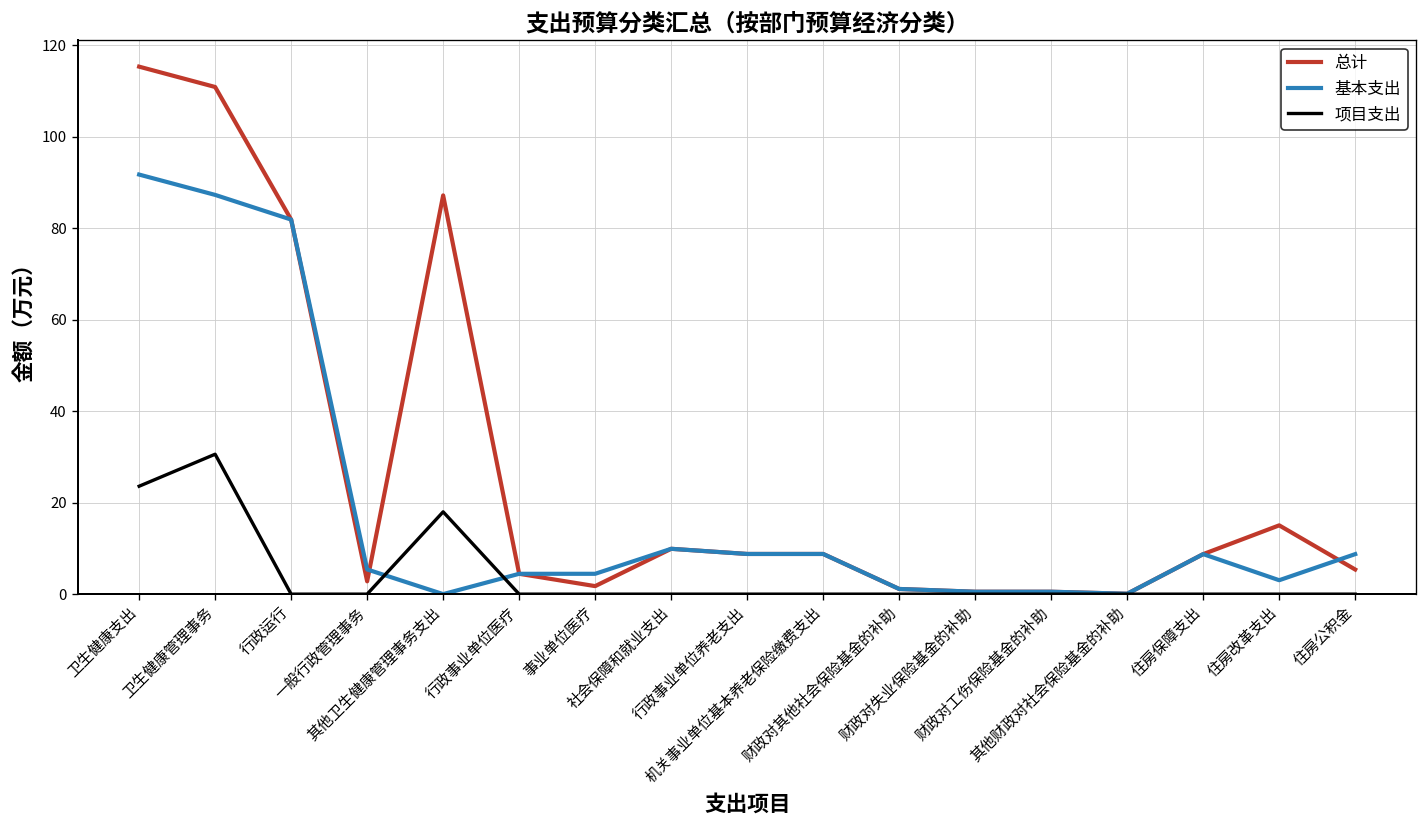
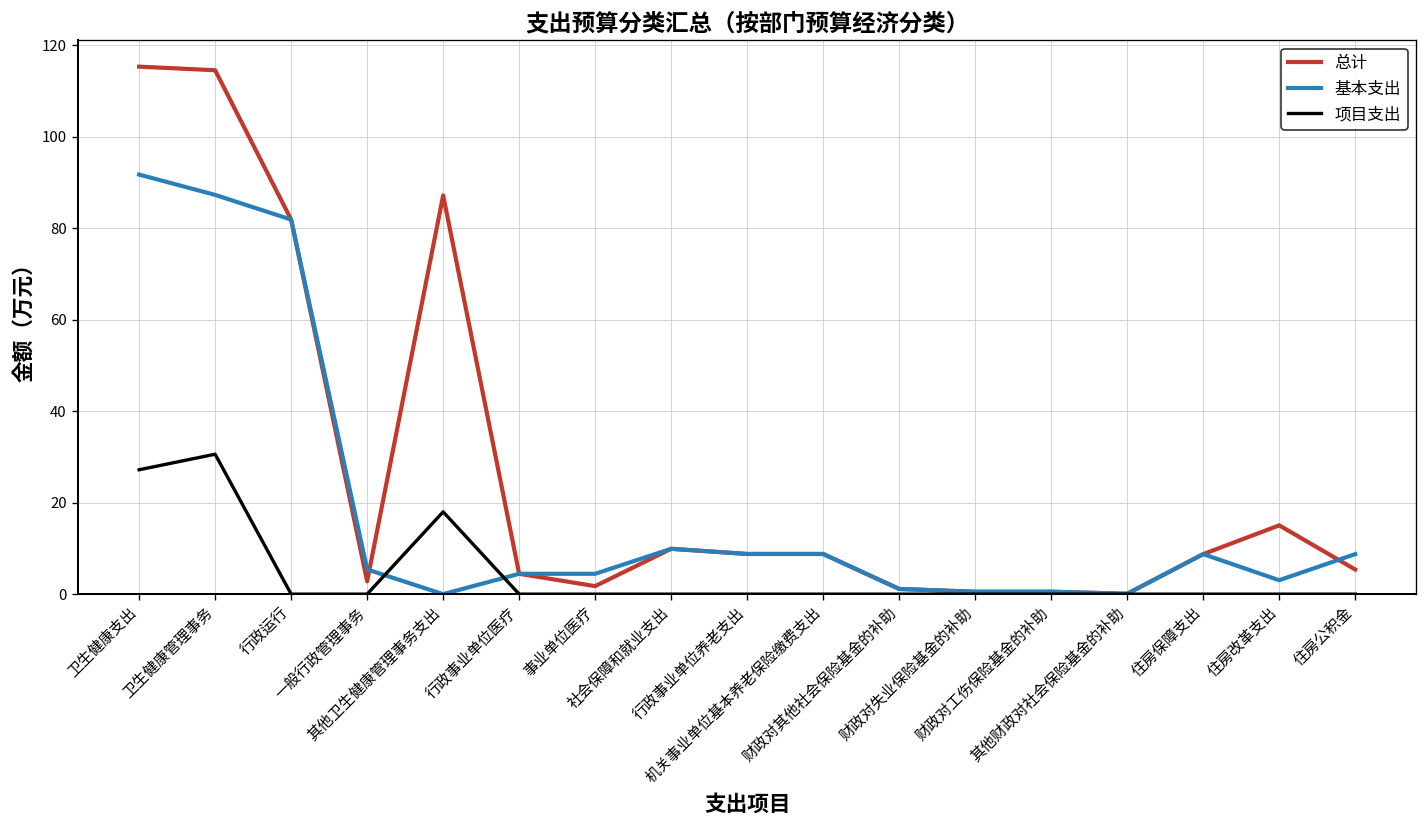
  {
    "总计": {
      "卫生健康支出": 115,
-     "卫生健康管理事务": 111,
+     "卫生健康管理事务": 115,
      "一般行政管理事务": 3,
      "其他卫生健康管理事务支出": 87,
      "事业单位医疗": 2,
      "住房改革支出": 15,
      "住房公积金": 5
    },
    "基本支出": {
      "卫生健康支出": 92,
      "卫生健康管理事务": 87,
      "一般行政管理事务": 5,
      "其他卫生健康管理事务支出": 0,
      "事业单位医疗": 4,
      "住房改革支出": 3,
      "住房公积金": 9
    },
    "项目支出": {
-     "卫生健康支出": 24,
+     "卫生健康支出": 27,
      "卫生健康管理事务": 31,
      "行政运行": 0,
      "一般行政管理事务": 0,
      "其他卫生健康管理事务支出": 18,
      "行政事业单位医疗": 0,
      "事业单位医疗": 0,
      "社会保障和就业支出": 0,
      "行政事业单位养老支出": 0,
      "机关事业单位基本养老保险缴费支出": 0,
      "财政对其他社会保险基金的补助": 0,
      "住房保障支出": 0,
      "住房改革支出": 0,
      "住房公积金": 0
    }
  }
